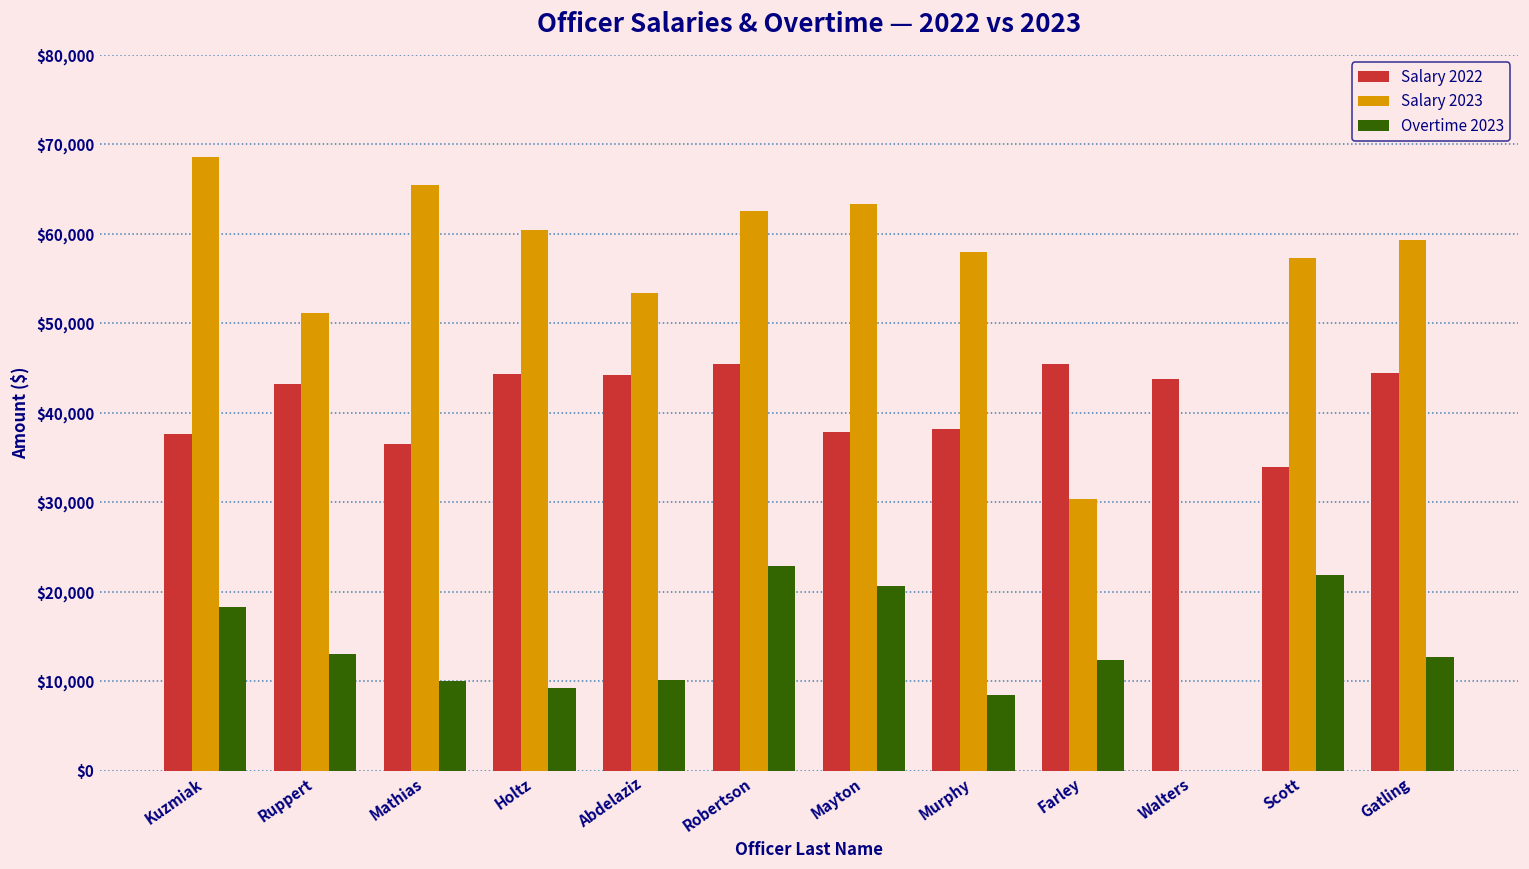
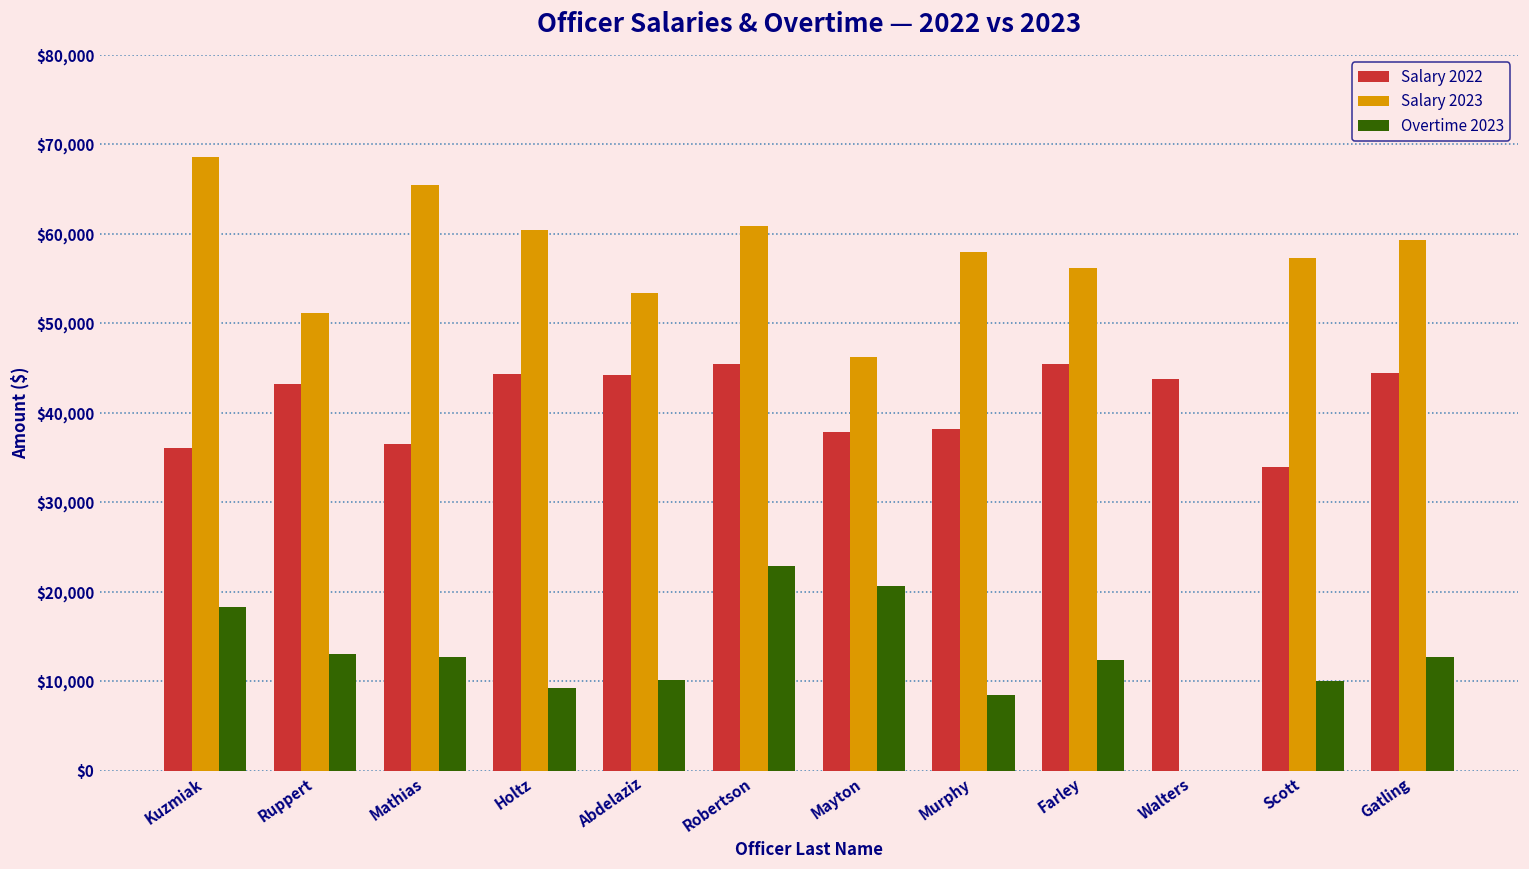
  {
    "Salary 2022": {
-     "Kuzmiak": "$38,000",
+     "Kuzmiak": "$36,000",
      "Ruppert": "$43,000",
      "Mathias": "$37,000",
      "Holtz": "$44,000",
      "Abdelaziz": "$44,000",
      "Robertson": "$45,000",
      "Mayton": "$38,000",
      "Murphy": "$38,000",
      "Farley": "$45,000",
      "Walters": "$44,000",
      "Scott": "$34,000",
      "Gatling": "$44,000"
    },
    "Salary 2023": {
      "Kuzmiak": "$69,000",
      "Ruppert": "$51,000",
      "Mathias": "$65,000",
      "Holtz": "$60,000",
      "Abdelaziz": "$53,000",
-     "Robertson": "$63,000",
-     "Mayton": "$63,000",
+     "Robertson": "$61,000",
+     "Mayton": "$46,000",
      "Murphy": "$58,000",
-     "Farley": "$30,000",
+     "Farley": "$56,000",
      "Walters": "$0",
      "Scott": "$57,000",
      "Gatling": "$59,000"
    },
    "Overtime 2023": {
      "Kuzmiak": "$18,000",
      "Ruppert": "$13,000",
-     "Mathias": "$10,000",
+     "Mathias": "$13,000",
      "Holtz": "$9,000",
      "Abdelaziz": "$10,000",
      "Robertson": "$23,000",
      "Mayton": "$21,000",
      "Murphy": "$9,000",
      "Farley": "$12,000",
      "Walters": "$0",
-     "Scott": "$22,000",
+     "Scott": "$10,000",
      "Gatling": "$13,000"
    }
  }
